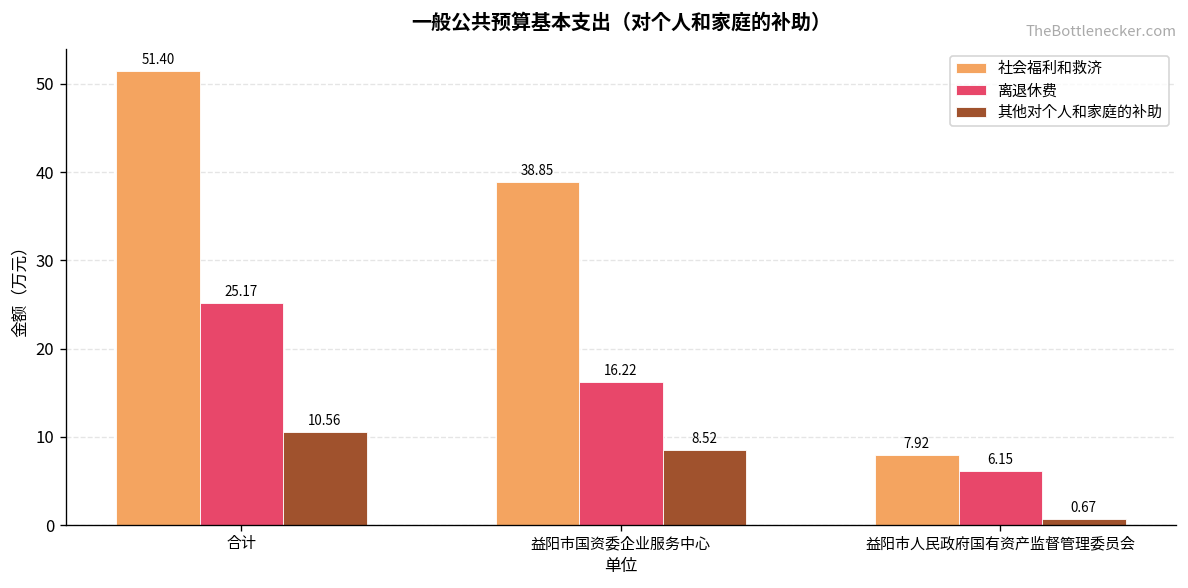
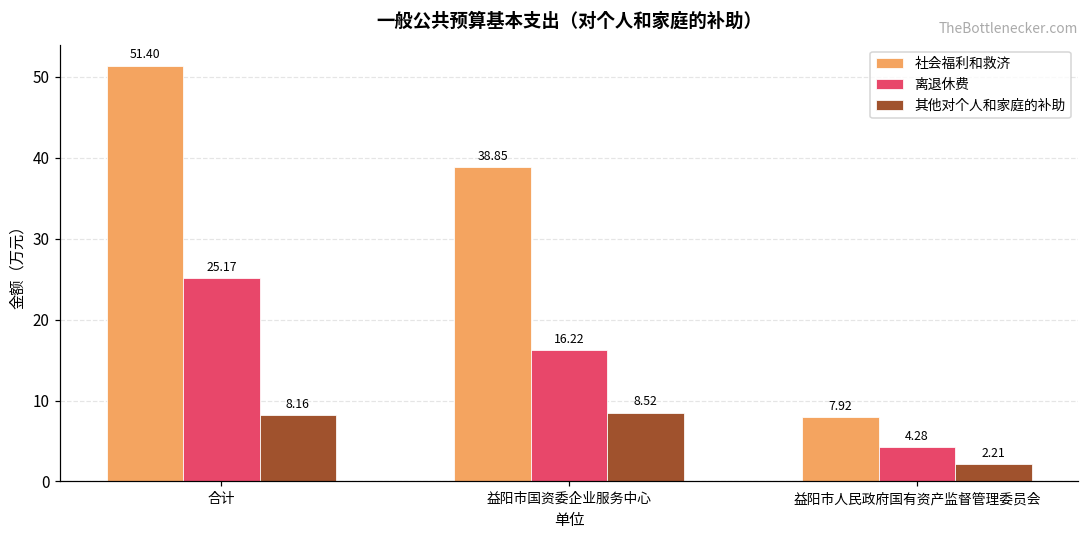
  {
    "社会福利和救济": {
      "合计": 51.40,
      "益阳市国资委企业服务中心": 38.85,
      "益阳市人民政府国有资产监督管理委员会": 7.92
    },
    "离退休费": {
      "合计": 25.17,
      "益阳市国资委企业服务中心": 16.22,
-     "益阳市人民政府国有资产监督管理委员会": 6.15
+     "益阳市人民政府国有资产监督管理委员会": 4.28
    },
    "其他对个人和家庭的补助": {
-     "合计": 10.56,
+     "合计": 8.16,
      "益阳市国资委企业服务中心": 8.52,
-     "益阳市人民政府国有资产监督管理委员会": 0.67
+     "益阳市人民政府国有资产监督管理委员会": 2.21
    }
  }
